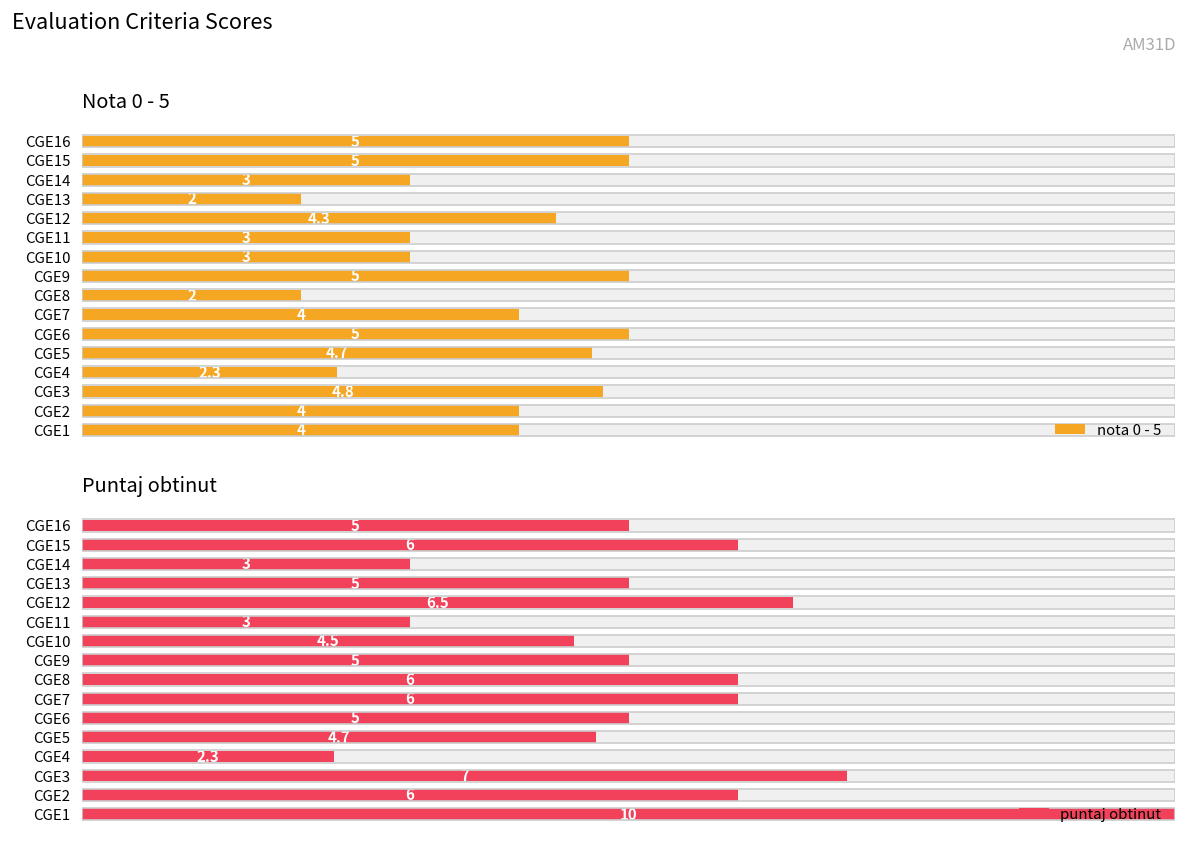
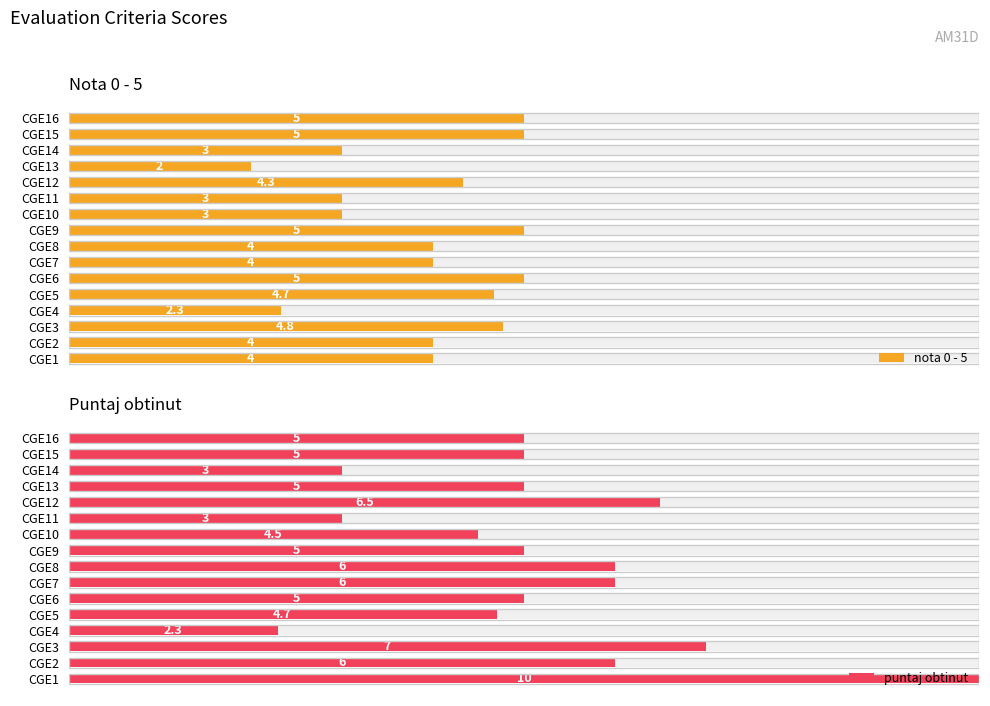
  {
    "Nota 0 - 5": {
      "nota 0 - 5": {
-       "CGE8": 2
+       "CGE8": 4
      }
    },
    "Puntaj obtinut": {
      "puntaj obtinut": {
-       "CGE15": 6,
+       "CGE15": 5,
        "CGE1": 10
      }
    }
  }
